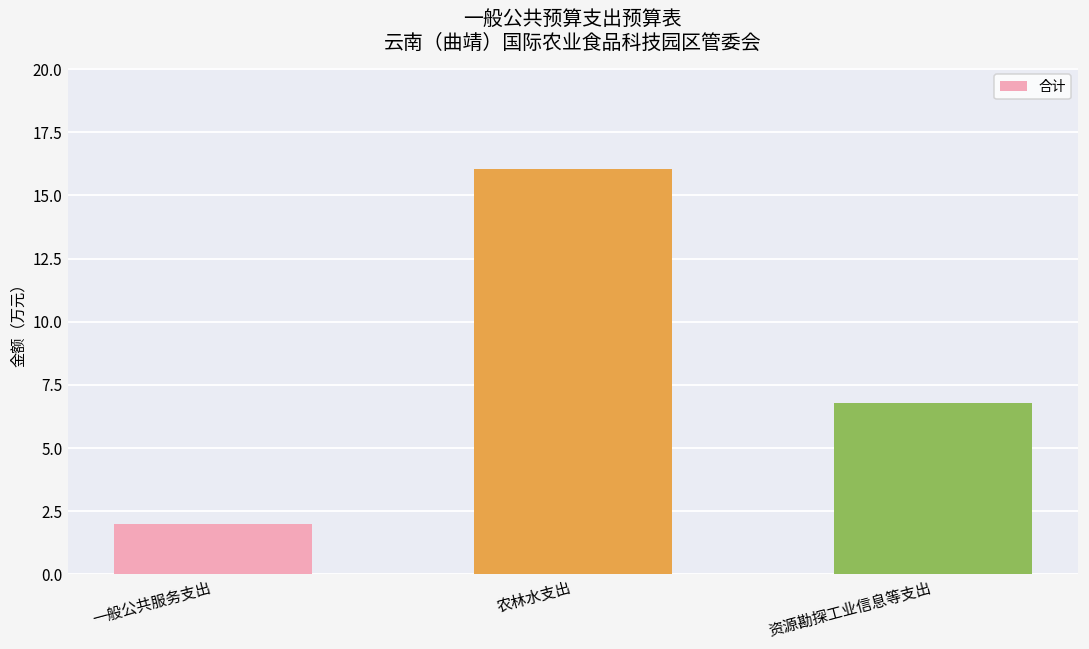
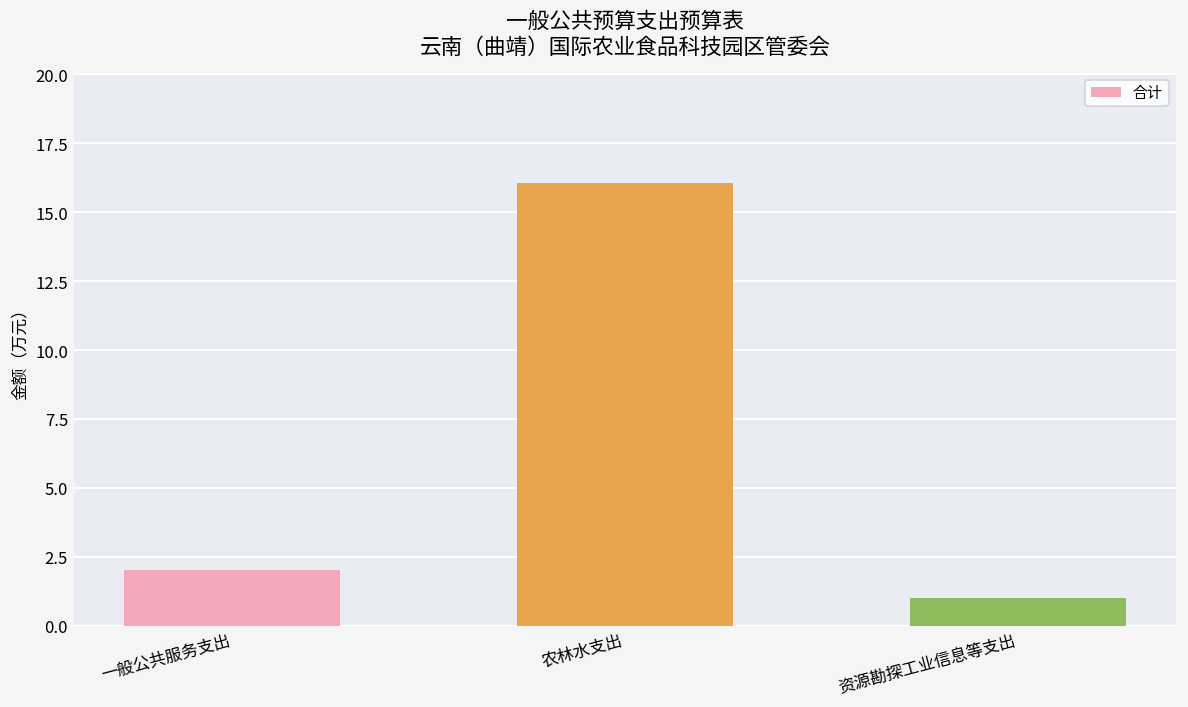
  {
    "一般公共服务支出": 2.0,
    "农林水支出": 16.1,
-   "资源勘探工业信息等支出": 6.8
+   "资源勘探工业信息等支出": 1.0
  }
